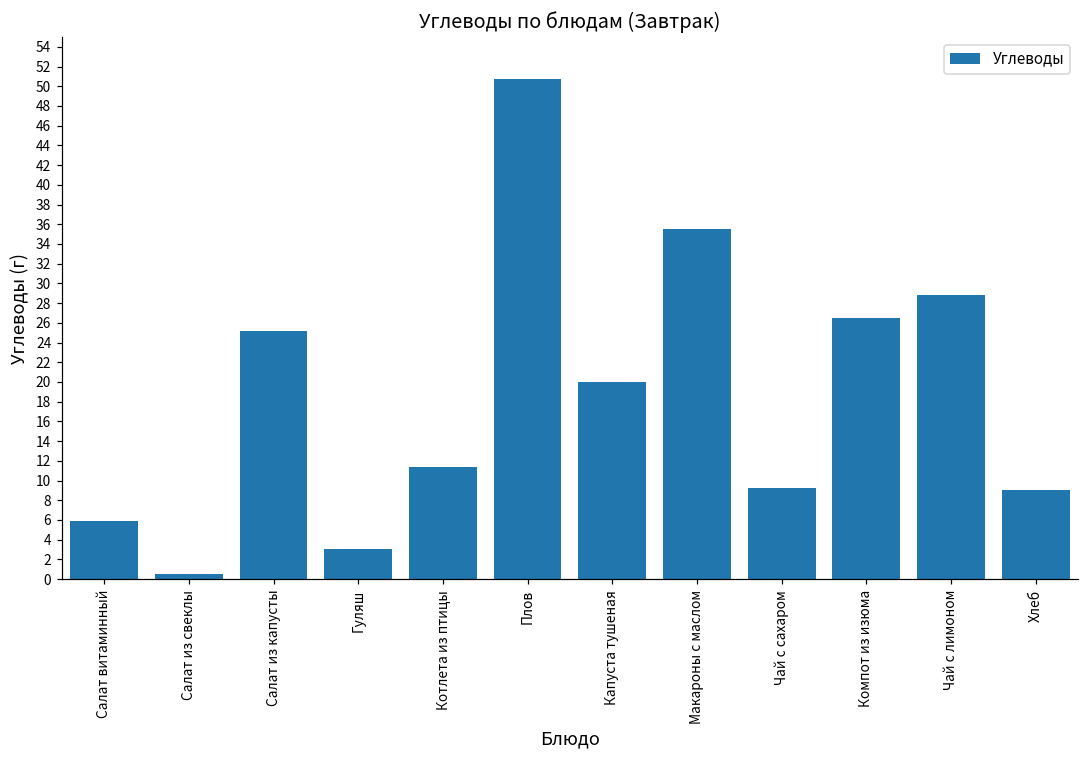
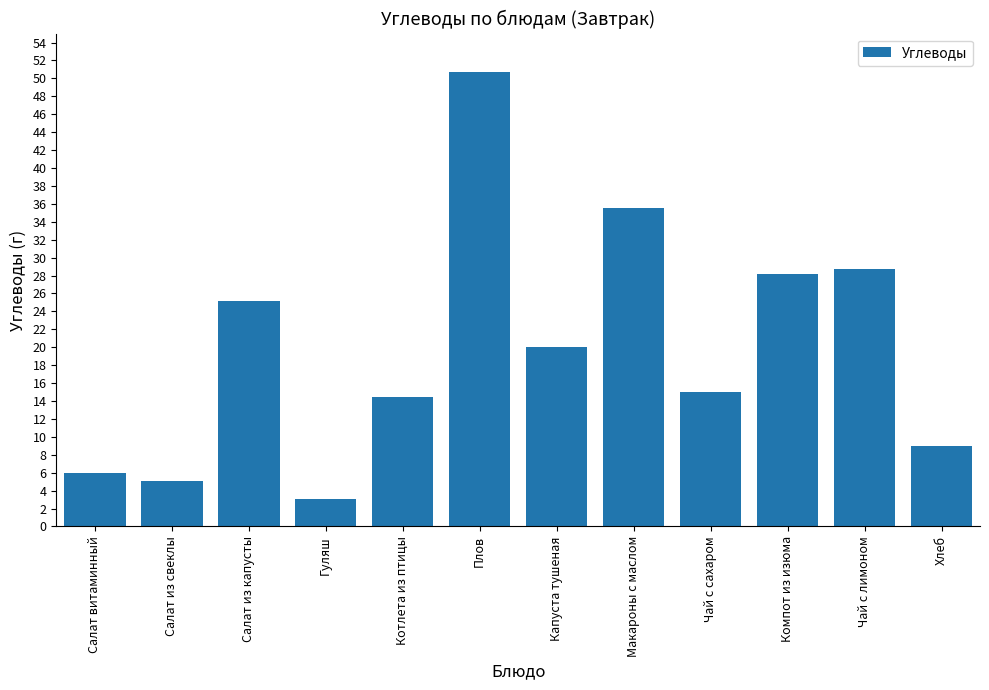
  {
    "Салат витаминный": 6,
-   "Салат из свеклы": 1,
+   "Салат из свеклы": 5,
    "Салат из капусты": 25,
    "Гуляш": 3,
-   "Котлета из птицы": 11,
+   "Котлета из птицы": 14,
    "Плов": 51,
    "Капуста тушеная": 20,
    "Макароны с маслом": 36,
-   "Чай с сахаром": 9,
-   "Компот из изюма": 27,
+   "Чай с сахаром": 15,
+   "Компот из изюма": 28,
    "Чай с лимоном": 29,
    "Хлеб": 9
  }
